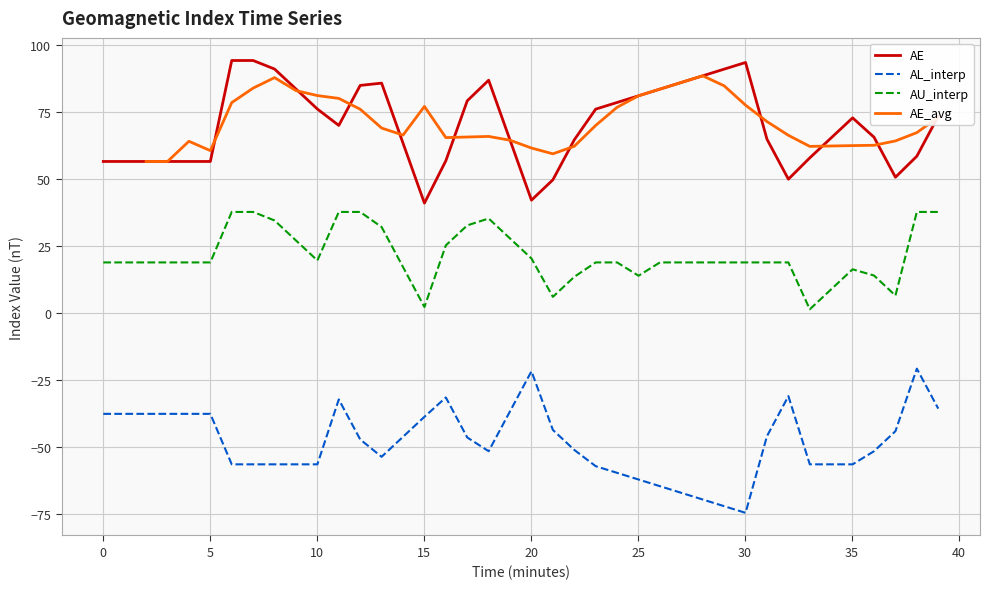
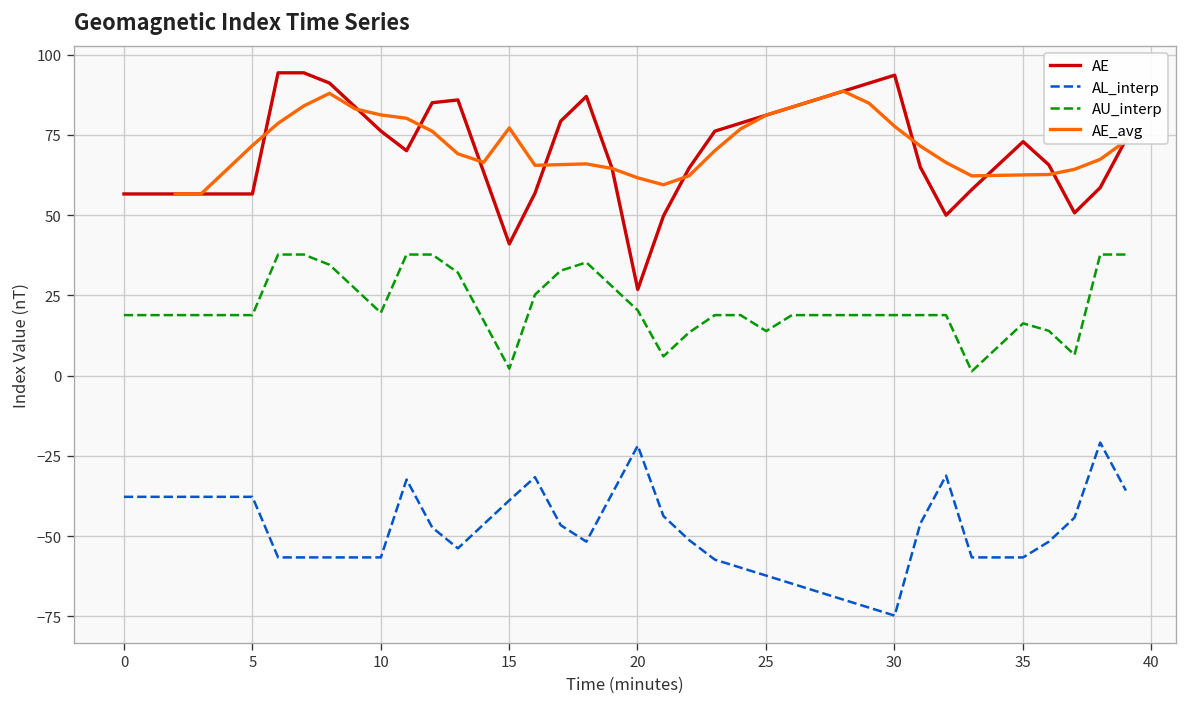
  {
    "AE": {
      "0": 57,
      "5": 57,
      "10": 76,
      "15": 41,
-     "20": 42
+     "20": 27
    },
    "AL_interp": {
      "0": -38,
      "5": -38,
      "10": -57,
      "15": -39,
      "20": -22,
      "25": -62
    },
    "AU_interp": {
      "0": 19,
      "5": 19,
      "10": 20,
      "15": 2,
      "20": 20,
      "25": 14
    },
    "AE_avg": {
-     "5": 61,
+     "5": 72,
      "10": 81,
      "15": 77,
      "20": 62
    }
  }
